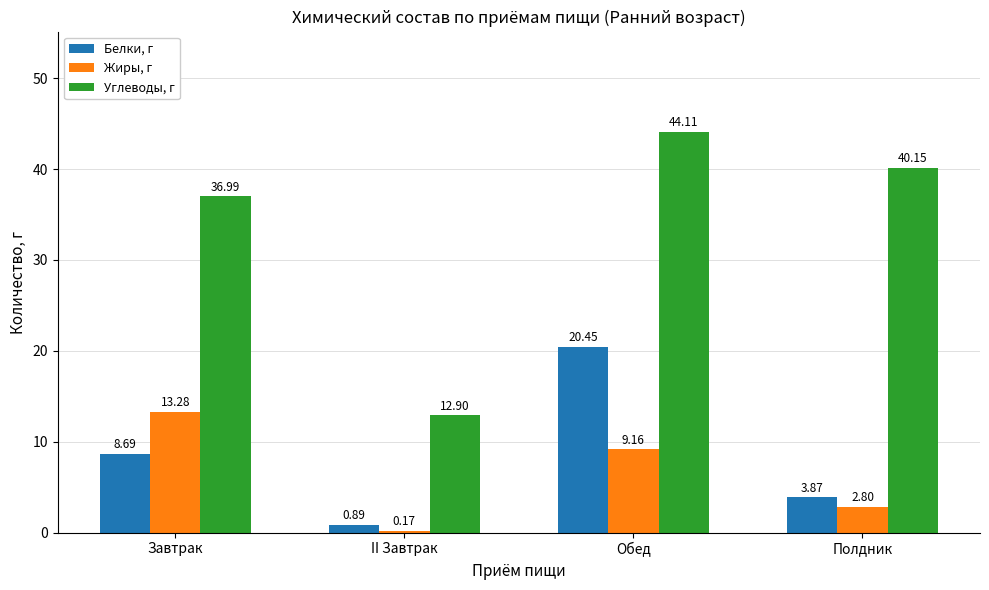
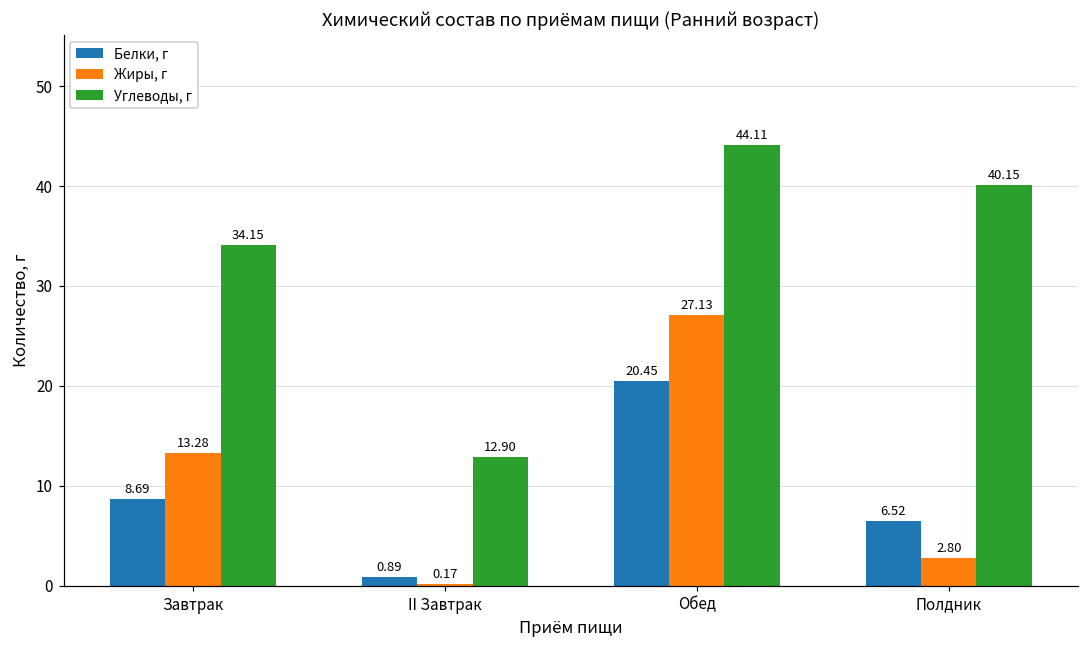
  {
    "Белки, г": {
      "Завтрак": 8.69,
      "II Завтрак": 0.89,
      "Обед": 20.45,
-     "Полдник": 3.87
+     "Полдник": 6.52
    },
    "Жиры, г": {
      "Завтрак": 13.28,
      "II Завтрак": 0.17,
-     "Обед": 9.16,
+     "Обед": 27.13,
      "Полдник": 2.80
    },
    "Углеводы, г": {
-     "Завтрак": 36.99,
+     "Завтрак": 34.15,
      "II Завтрак": 12.90,
      "Обед": 44.11,
      "Полдник": 40.15
    }
  }
